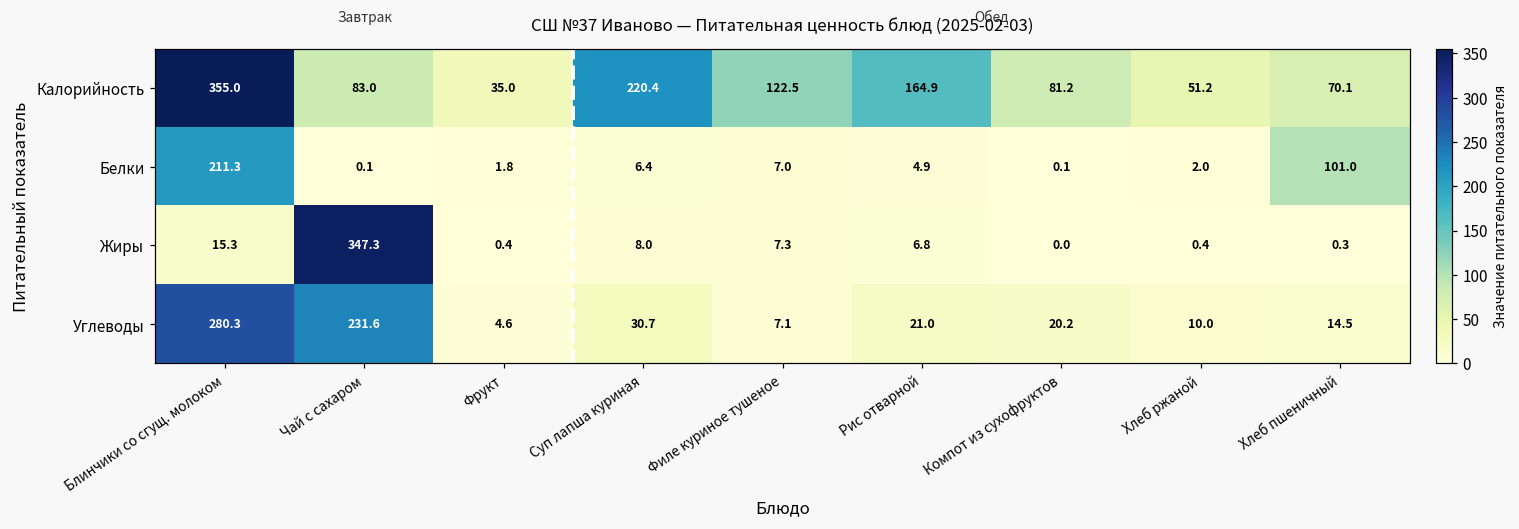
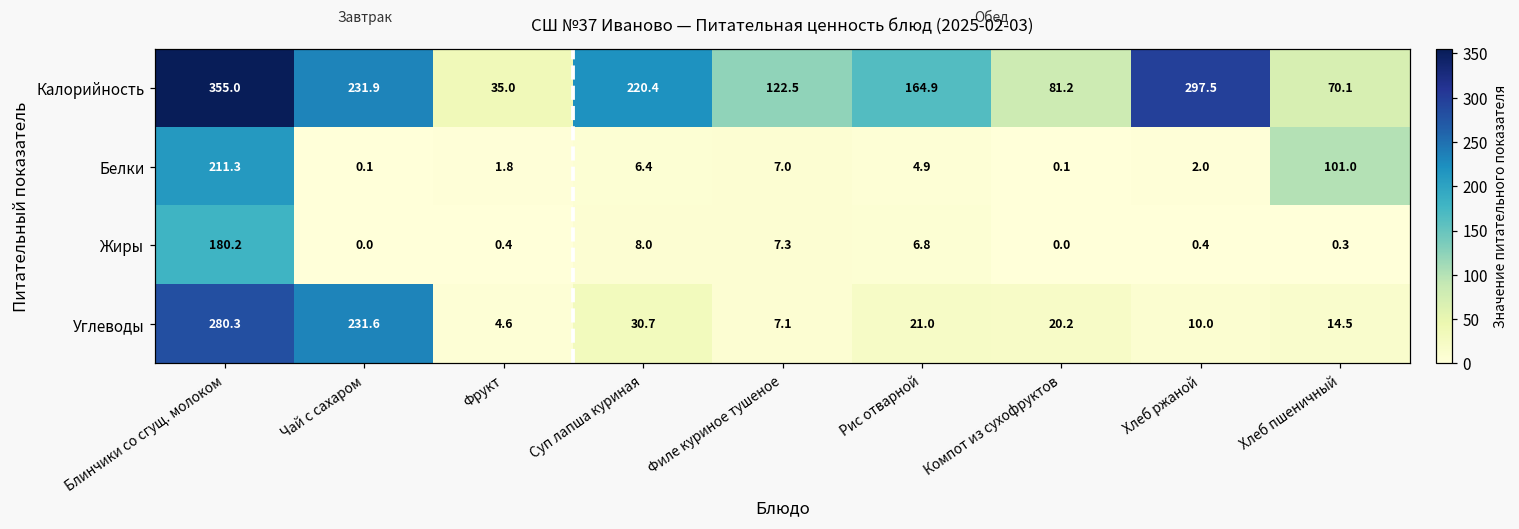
  {
    "Калорийность": {
      "Блинчики со сгущ. молоком": 355.0,
-     "Чай с сахаром": 83.0,
+     "Чай с сахаром": 231.9,
      "Фрукт": 35.0,
      "Суп лапша куриная": 220.4,
      "Филе куриное тушеное": 122.5,
      "Рис отварной": 164.9,
      "Компот из сухофруктов": 81.2,
-     "Хлеб ржаной": 51.2,
+     "Хлеб ржаной": 297.5,
      "Хлеб пшеничный": 70.1
    },
    "Белки": {
      "Блинчики со сгущ. молоком": 211.3,
      "Чай с сахаром": 0.1,
      "Фрукт": 1.8,
      "Суп лапша куриная": 6.4,
      "Филе куриное тушеное": 7.0,
      "Рис отварной": 4.9,
      "Компот из сухофруктов": 0.1,
      "Хлеб ржаной": 2.0,
      "Хлеб пшеничный": 101.0
    },
    "Жиры": {
-     "Блинчики со сгущ. молоком": 15.3,
-     "Чай с сахаром": 347.3,
+     "Блинчики со сгущ. молоком": 180.2,
+     "Чай с сахаром": 0.0,
      "Фрукт": 0.4,
      "Суп лапша куриная": 8.0,
      "Филе куриное тушеное": 7.3,
      "Рис отварной": 6.8,
      "Компот из сухофруктов": 0.0,
      "Хлеб ржаной": 0.4,
      "Хлеб пшеничный": 0.3
    },
    "Углеводы": {
      "Блинчики со сгущ. молоком": 280.3,
      "Чай с сахаром": 231.6,
      "Фрукт": 4.6,
      "Суп лапша куриная": 30.7,
      "Филе куриное тушеное": 7.1,
      "Рис отварной": 21.0,
      "Компот из сухофруктов": 20.2,
      "Хлеб ржаной": 10.0,
      "Хлеб пшеничный": 14.5
    }
  }
